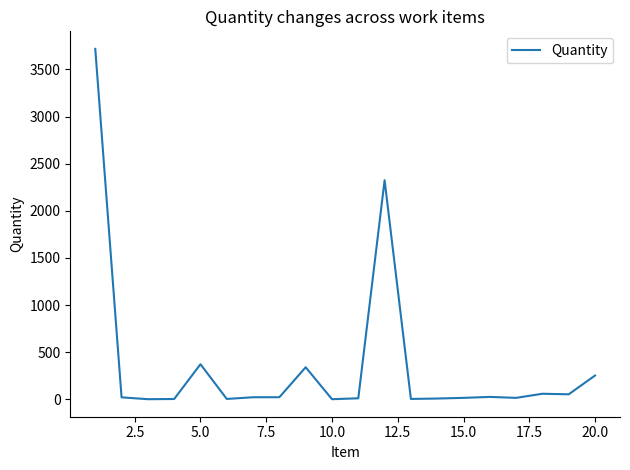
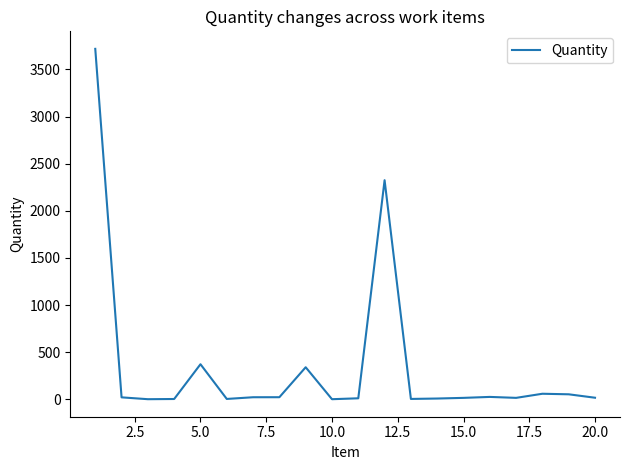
  {
    "5.0": 400,
    "10.0": 0,
    "15.0": 0,
-   "20.0": 300
+   "20.0": 0
  }
